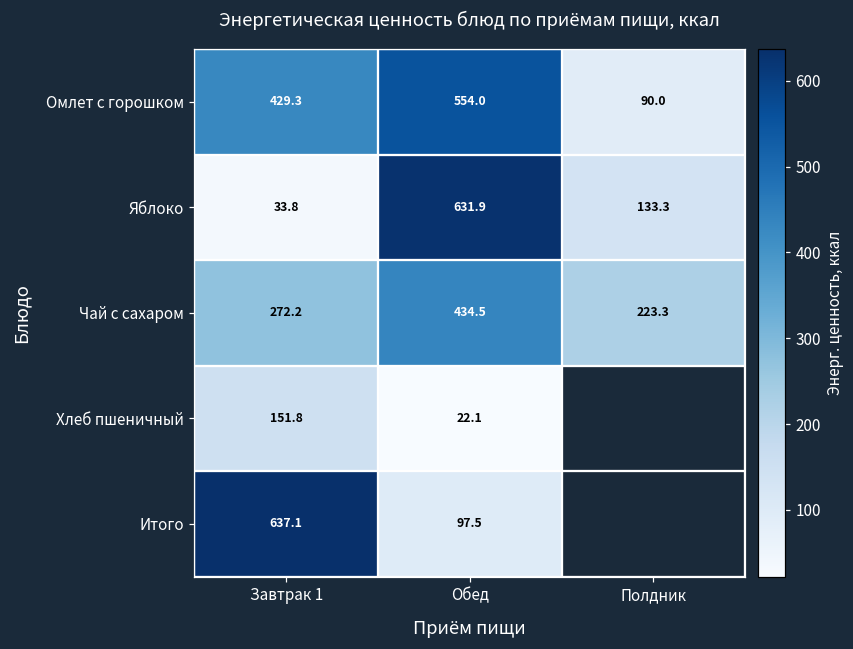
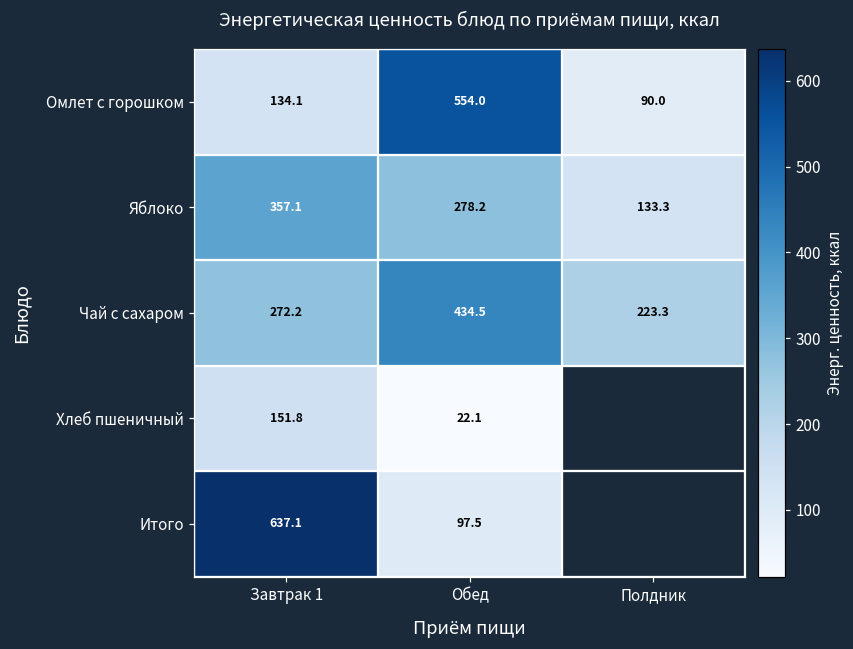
  {
    "Омлет с горошком": {
-     "Завтрак 1": 429.3,
+     "Завтрак 1": 134.1,
      "Обед": 554.0,
      "Полдник": 90.0
    },
    "Яблоко": {
-     "Завтрак 1": 33.8,
-     "Обед": 631.9,
+     "Завтрак 1": 357.1,
+     "Обед": 278.2,
      "Полдник": 133.3
    },
    "Чай с сахаром": {
      "Завтрак 1": 272.2,
      "Обед": 434.5,
      "Полдник": 223.3
    },
    "Хлеб пшеничный": {
      "Завтрак 1": 151.8,
      "Обед": 22.1
    },
    "Итого": {
      "Завтрак 1": 637.1,
      "Обед": 97.5
    }
  }
